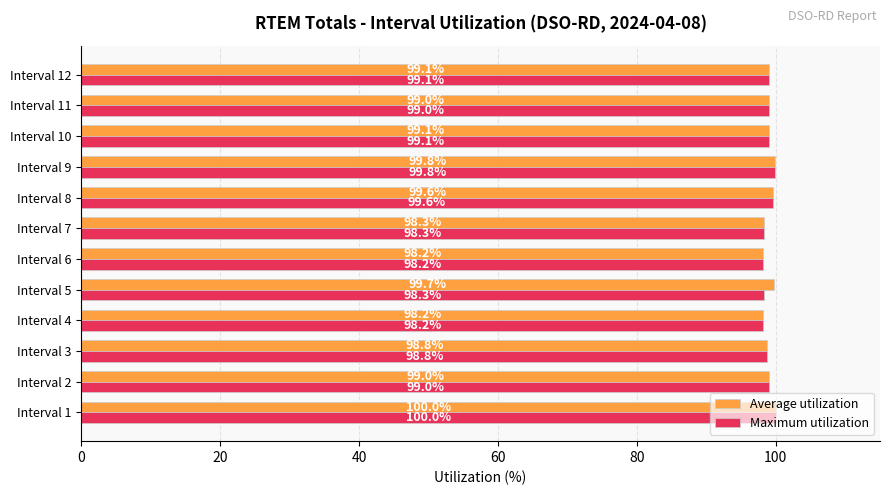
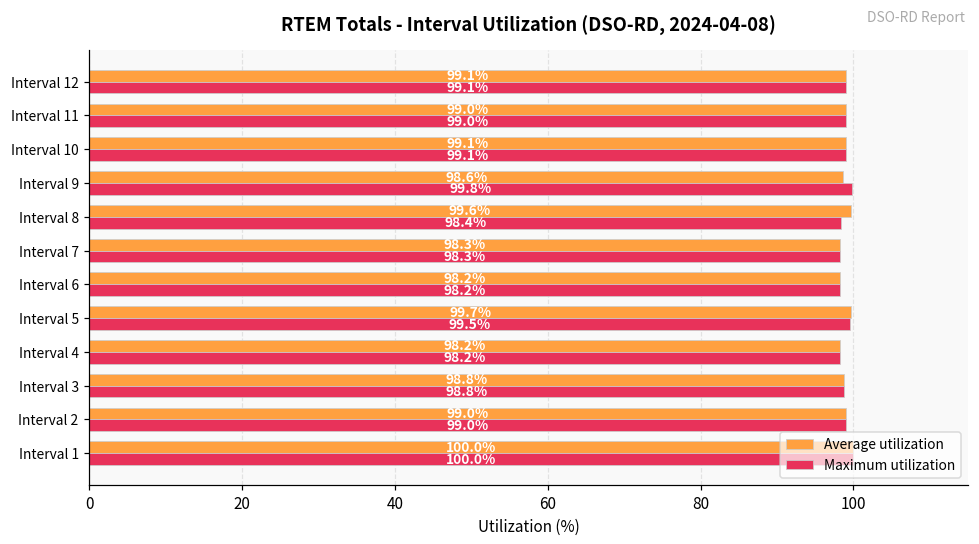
  {
    "Average utilization": {
-     "Interval 9": "99.8%"
+     "Interval 9": "98.6%"
    },
    "Maximum utilization": {
-     "Interval 8": "99.6%",
-     "Interval 5": "98.3%"
+     "Interval 8": "98.4%",
+     "Interval 5": "99.5%"
    }
  }
